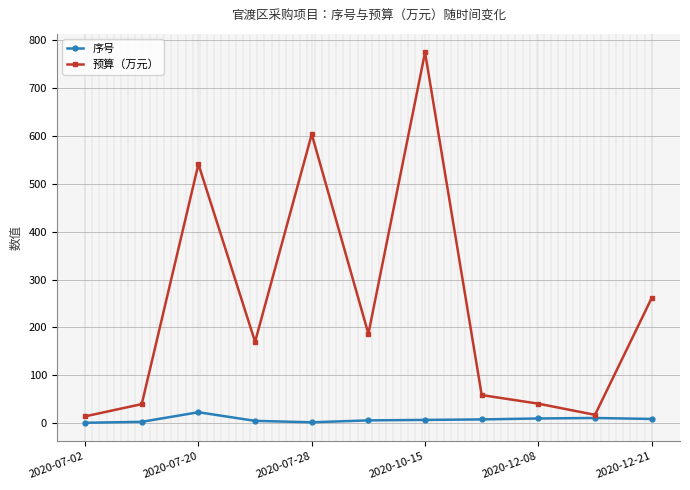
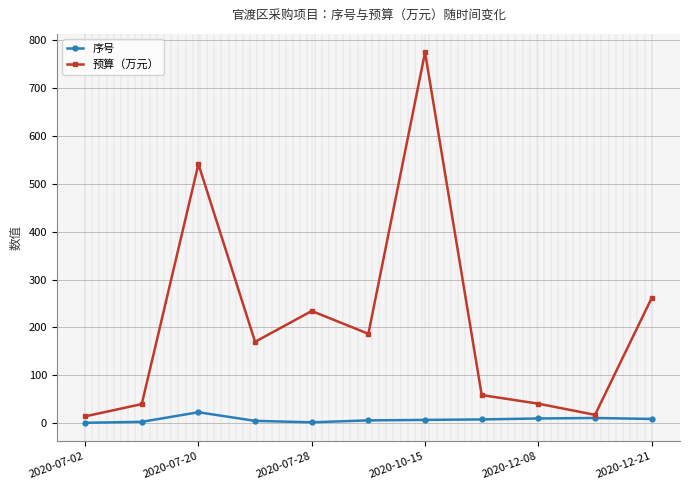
  {
    "序号": {
      "2020-07-02": 0,
      "2020-07-20": 20,
      "2020-07-28": 0,
      "2020-10-15": 10,
      "2020-12-08": 10,
      "2020-12-21": 10
    },
    "预算（万元）": {
      "2020-07-02": 10,
      "2020-07-20": 540,
-     "2020-07-28": 600,
+     "2020-07-28": 230,
      "2020-10-15": 770,
      "2020-12-08": 40,
      "2020-12-21": 260
    }
  }
